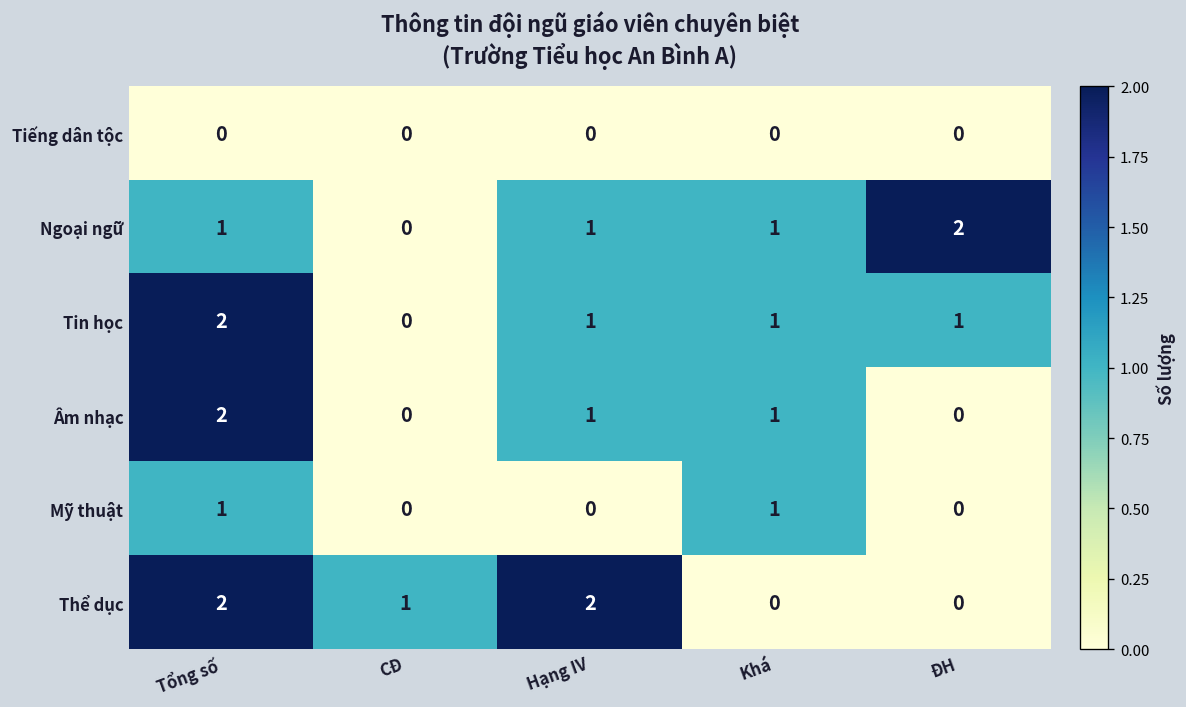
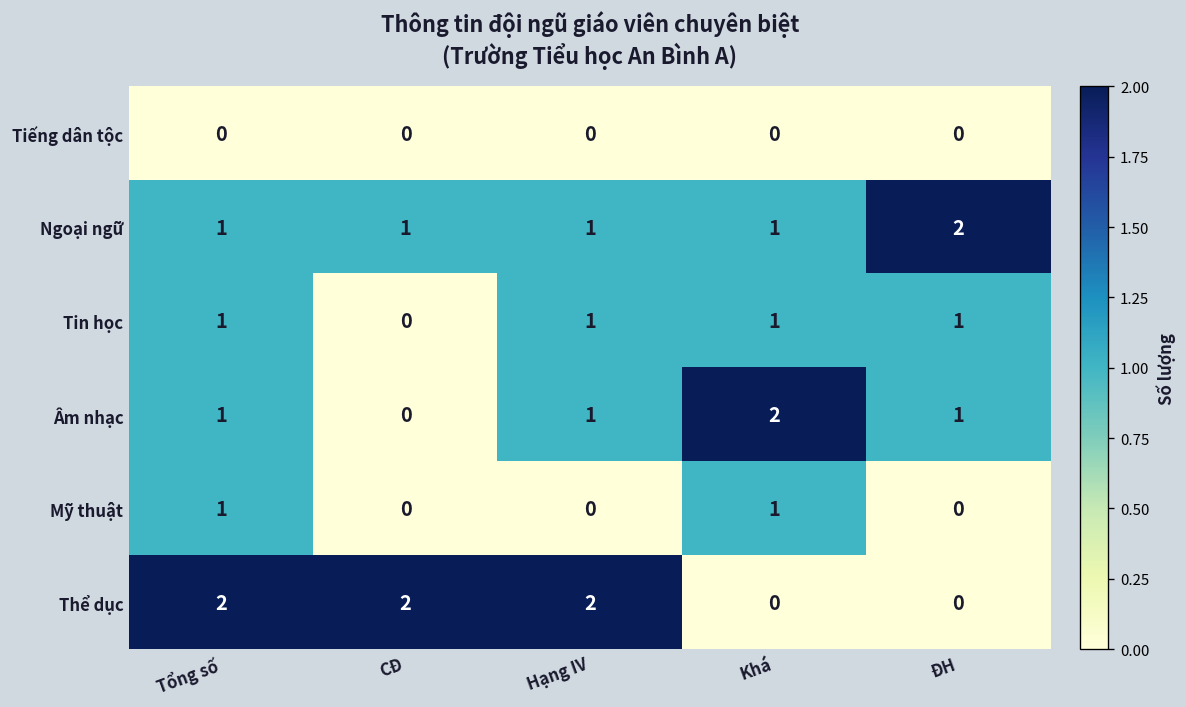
  {
    "Tiếng dân tộc": {
      "Tổng số": 0,
      "CĐ": 0,
      "Hạng IV": 0,
      "Khá": 0,
      "ĐH": 0
    },
    "Ngoại ngữ": {
      "Tổng số": 1,
-     "CĐ": 0,
+     "CĐ": 1,
      "Hạng IV": 1,
      "Khá": 1,
      "ĐH": 2
    },
    "Tin học": {
-     "Tổng số": 2,
+     "Tổng số": 1,
      "CĐ": 0,
      "Hạng IV": 1,
      "Khá": 1,
      "ĐH": 1
    },
    "Âm nhạc": {
-     "Tổng số": 2,
+     "Tổng số": 1,
      "CĐ": 0,
      "Hạng IV": 1,
-     "Khá": 1,
-     "ĐH": 0
+     "Khá": 2,
+     "ĐH": 1
    },
    "Mỹ thuật": {
      "Tổng số": 1,
      "CĐ": 0,
      "Hạng IV": 0,
      "Khá": 1,
      "ĐH": 0
    },
    "Thể dục": {
      "Tổng số": 2,
-     "CĐ": 1,
+     "CĐ": 2,
      "Hạng IV": 2,
      "Khá": 0,
      "ĐH": 0
    }
  }
